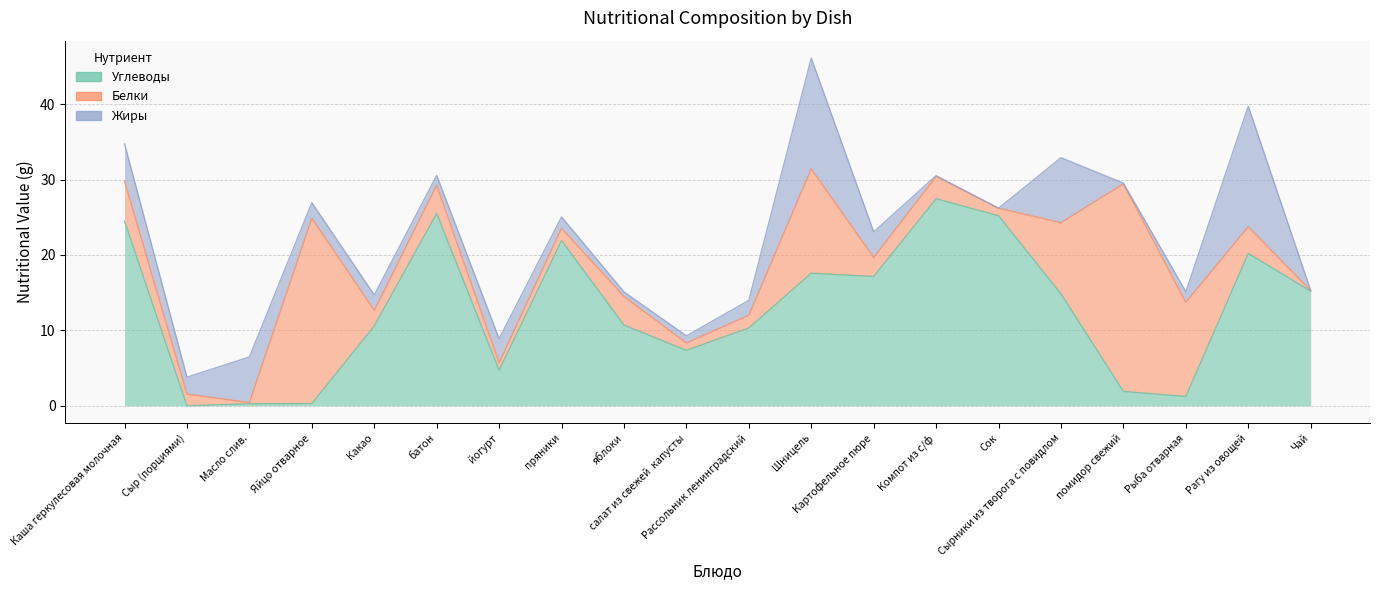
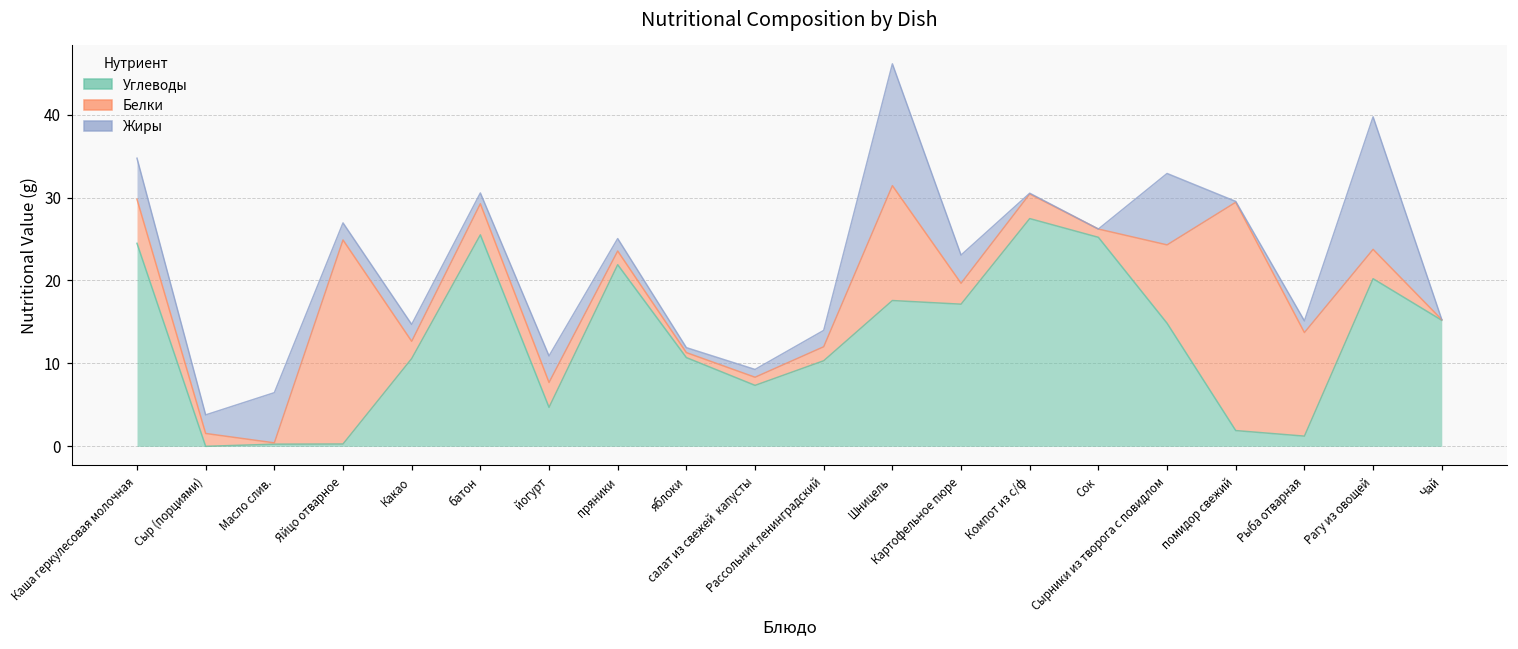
  {
    "Белки": {
      "Каша геркулесовая молочная": 5,
      "Сыр (порциями)": 2,
      "Яйцо отварное": 25,
      "Какао": 2,
      "батон": 4,
-     "йогурт": 1,
+     "йогурт": 3,
      "пряники": 2,
-     "яблоки": 4,
+     "яблоки": 1,
      "салат из свежей капусты": 1,
      "Рассольник ленинградский": 2,
      "Шницель": 14,
      "Картофельное пюре": 3,
      "Сырники из творога с повидлом": 9,
      "Рыба отварная": 12,
      "Рагу из овощей": 4
    }
  }
